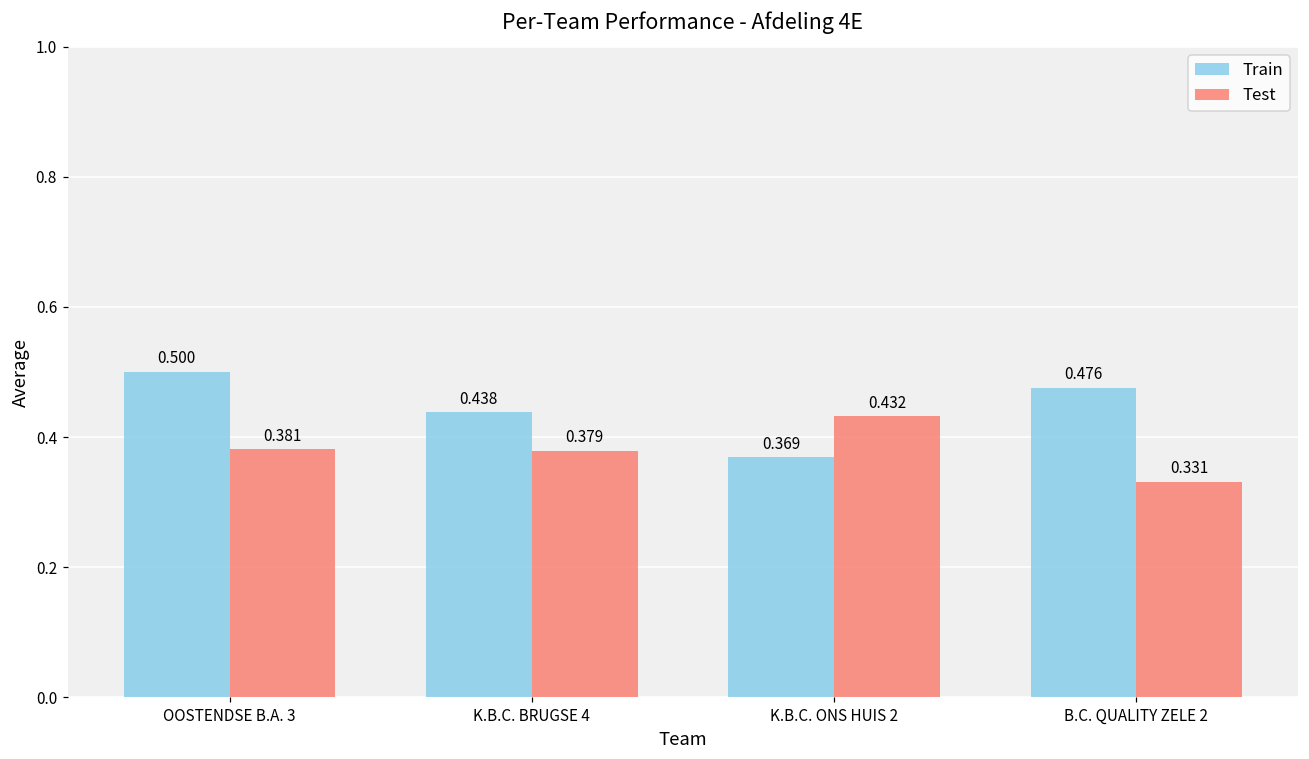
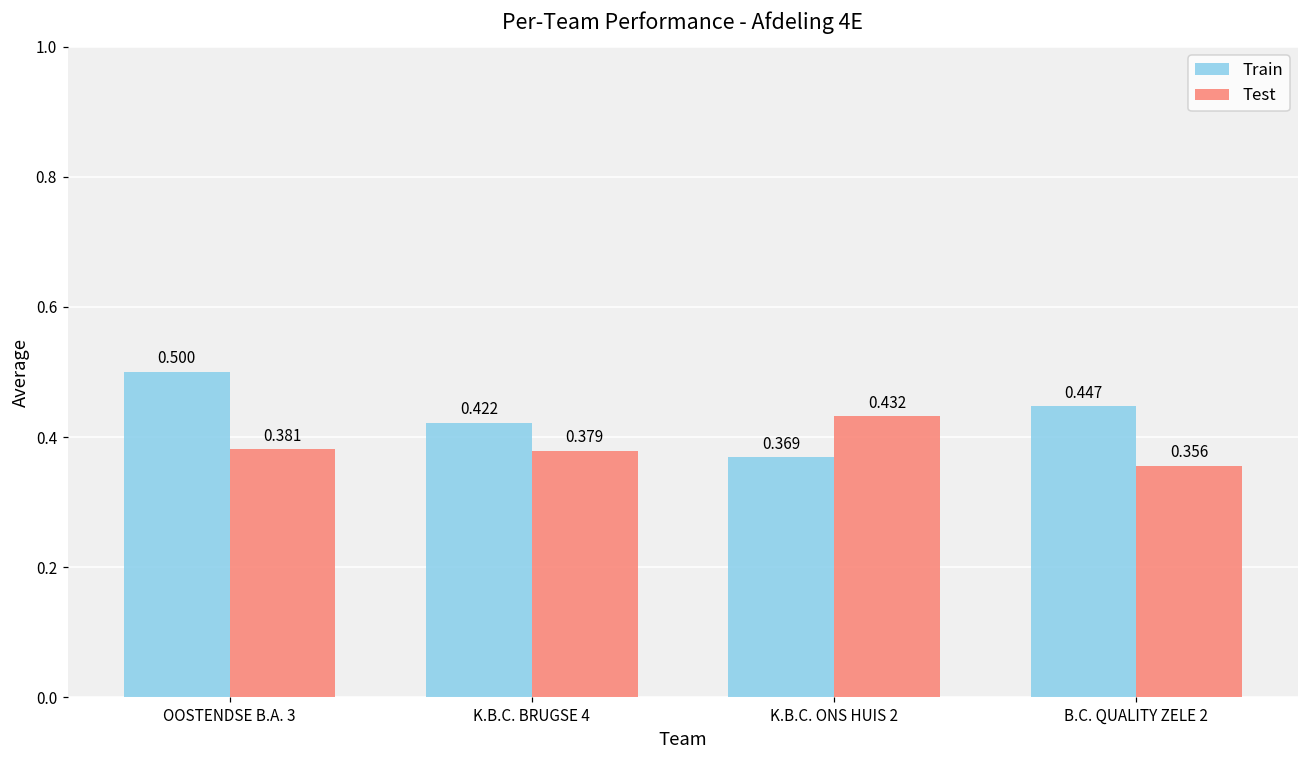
  {
    "Train": {
      "OOSTENDSE B.A. 3": 0.500,
-     "K.B.C. BRUGSE 4": 0.438,
+     "K.B.C. BRUGSE 4": 0.422,
      "K.B.C. ONS HUIS 2": 0.369,
-     "B.C. QUALITY ZELE 2": 0.476
+     "B.C. QUALITY ZELE 2": 0.447
    },
    "Test": {
      "OOSTENDSE B.A. 3": 0.381,
      "K.B.C. BRUGSE 4": 0.379,
      "K.B.C. ONS HUIS 2": 0.432,
-     "B.C. QUALITY ZELE 2": 0.331
+     "B.C. QUALITY ZELE 2": 0.356
    }
  }
